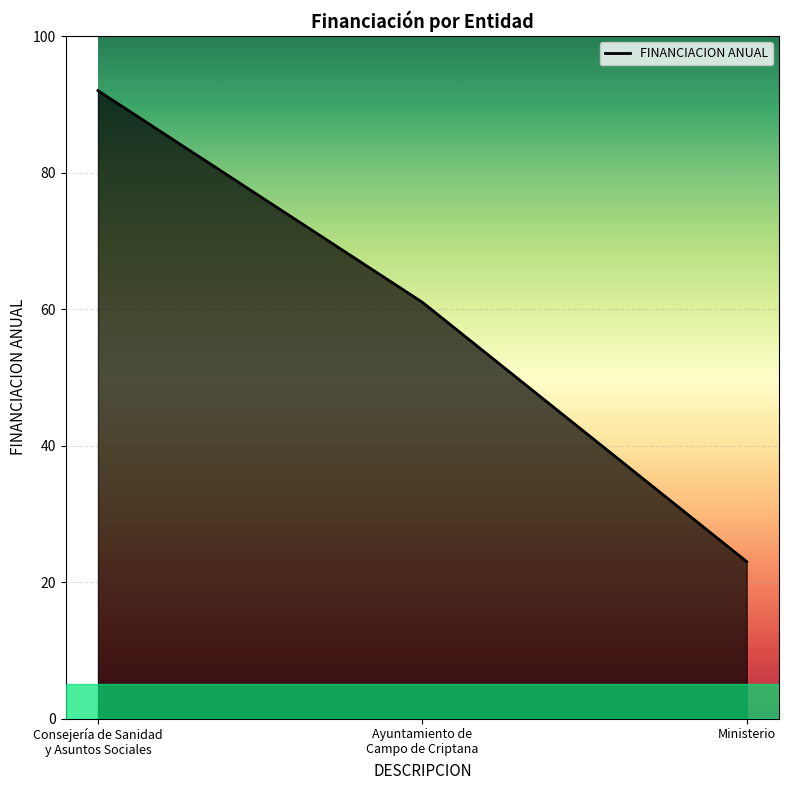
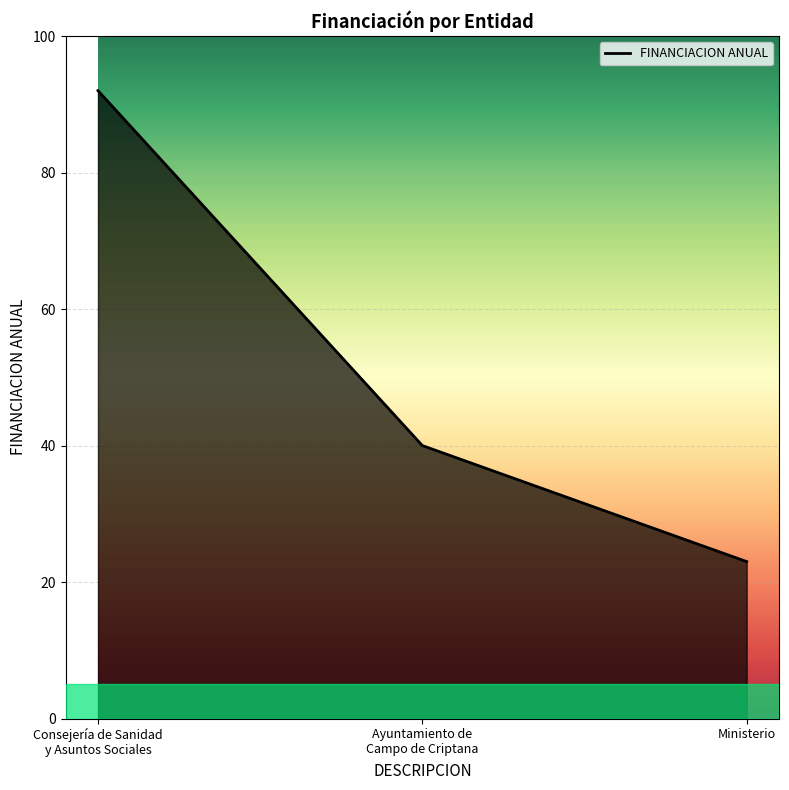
  {
    "Consejería de Sanidad y Asuntos Sociales": 92,
-   "Ayuntamiento de Campo de Criptana": 61,
+   "Ayuntamiento de Campo de Criptana": 40,
    "Ministerio": 23
  }
